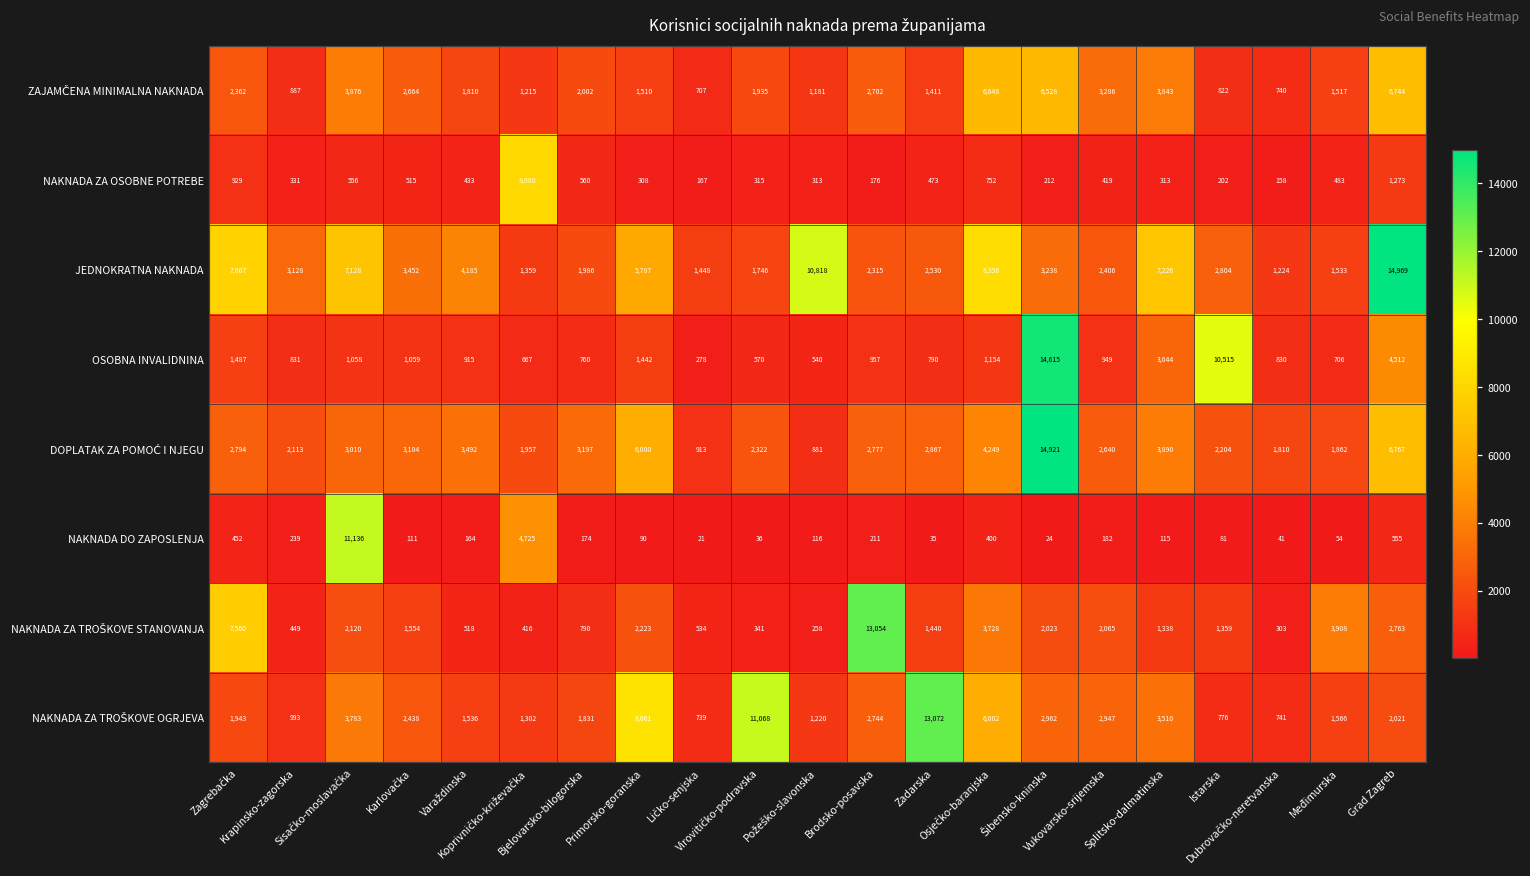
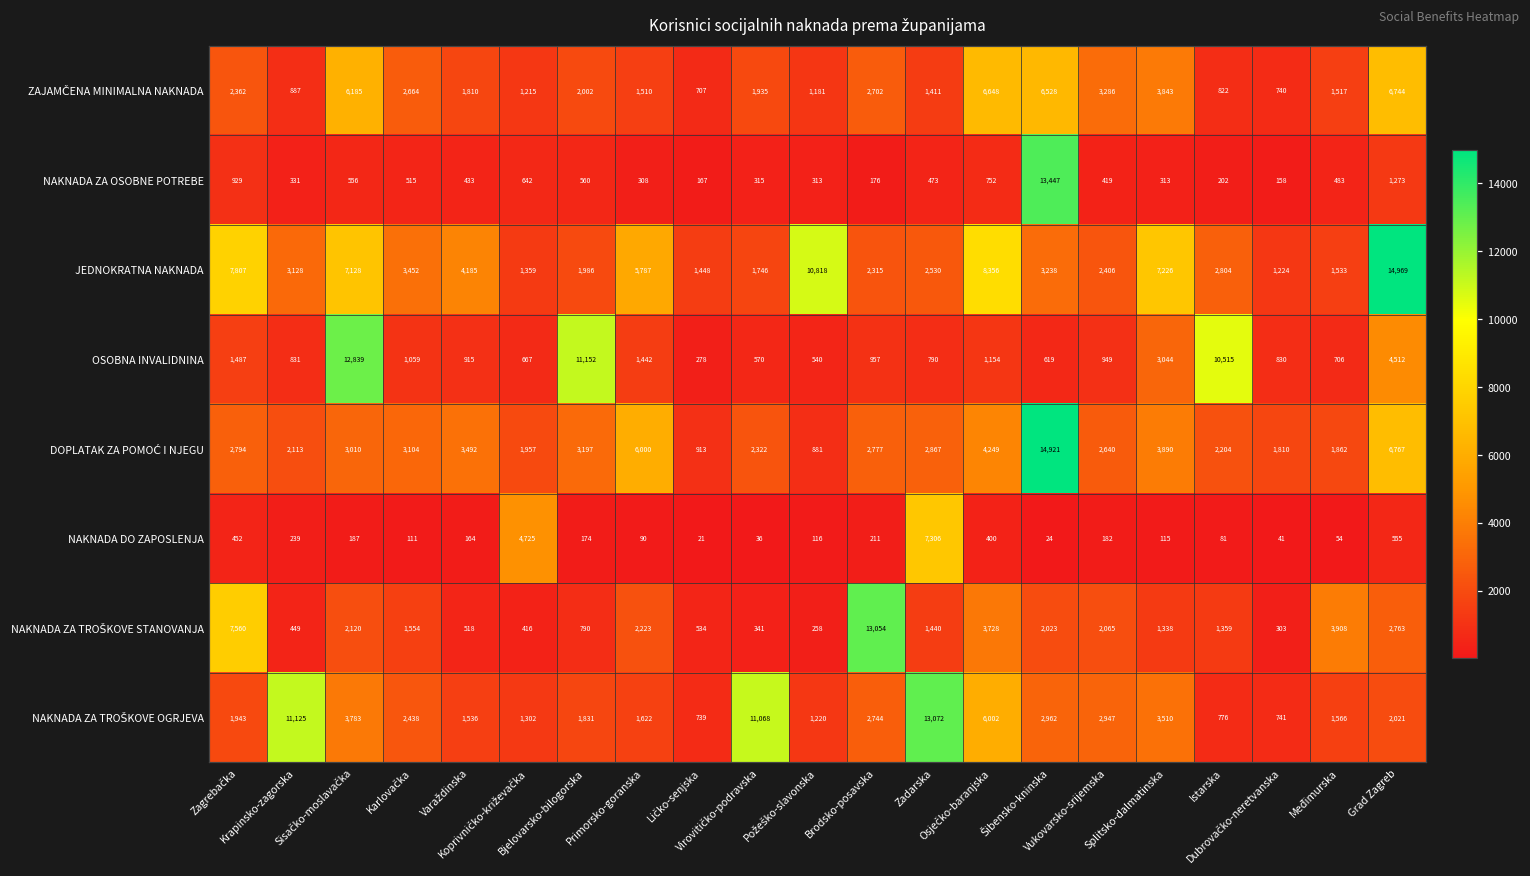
  {
    "ZAJAMČENA MINIMALNA NAKNADA": {
      "Zagrebačka": "2,362",
      "Krapinsko-zagorska": "887",
-     "Sisačko-moslavačka": "3,876",
+     "Sisačko-moslavačka": "6,185",
      "Karlovačka": "2,664",
      "Varaždinska": "1,810",
      "Koprivničko-križevačka": "1,215",
      "Bjelovarsko-bilogorska": "2,002",
      "Primorsko-goranska": "1,510",
      "Ličko-senjska": "707",
      "Virovitičko-podravska": "1,935",
      "Požeško-slavonska": "1,181",
      "Brodsko-posavska": "2,702",
      "Zadarska": "1,411",
      "Osječko-baranjska": "6,648",
      "Šibensko-kninska": "6,528",
      "Vukovarsko-srijemska": "3,286",
      "Splitsko-dalmatinska": "3,843",
      "Istarska": "822",
      "Dubrovačko-neretvanska": "740",
      "Međimurska": "1,517",
      "Grad Zagreb": "6,744"
    },
    "NAKNADA ZA OSOBNE POTREBE": {
      "Zagrebačka": "929",
      "Krapinsko-zagorska": "331",
      "Sisačko-moslavačka": "556",
      "Karlovačka": "515",
      "Varaždinska": "433",
-     "Koprivničko-križevačka": "8,080",
+     "Koprivničko-križevačka": "642",
      "Bjelovarsko-bilogorska": "560",
      "Primorsko-goranska": "308",
      "Ličko-senjska": "167",
      "Virovitičko-podravska": "315",
      "Požeško-slavonska": "313",
      "Brodsko-posavska": "176",
      "Zadarska": "473",
      "Osječko-baranjska": "752",
-     "Šibensko-kninska": "212",
+     "Šibensko-kninska": "13,447",
      "Vukovarsko-srijemska": "419",
      "Splitsko-dalmatinska": "313",
      "Istarska": "202",
      "Dubrovačko-neretvanska": "158",
      "Međimurska": "483",
      "Grad Zagreb": "1,273"
    },
    "JEDNOKRATNA NAKNADA": {
      "Zagrebačka": "7,807",
      "Krapinsko-zagorska": "3,128",
      "Sisačko-moslavačka": "7,128",
      "Karlovačka": "3,452",
      "Varaždinska": "4,185",
      "Koprivničko-križevačka": "1,359",
      "Bjelovarsko-bilogorska": "1,986",
      "Primorsko-goranska": "5,787",
      "Ličko-senjska": "1,448",
      "Virovitičko-podravska": "1,746",
      "Požeško-slavonska": "10,818",
      "Brodsko-posavska": "2,315",
      "Zadarska": "2,530",
      "Osječko-baranjska": "8,356",
      "Šibensko-kninska": "3,238",
      "Vukovarsko-srijemska": "2,406",
      "Splitsko-dalmatinska": "7,226",
      "Istarska": "2,804",
      "Dubrovačko-neretvanska": "1,224",
      "Međimurska": "1,533",
      "Grad Zagreb": "14,969"
    },
    "OSOBNA INVALIDNINA": {
      "Zagrebačka": "1,487",
      "Krapinsko-zagorska": "831",
-     "Sisačko-moslavačka": "1,058",
+     "Sisačko-moslavačka": "12,839",
      "Karlovačka": "1,059",
      "Varaždinska": "915",
      "Koprivničko-križevačka": "667",
-     "Bjelovarsko-bilogorska": "760",
+     "Bjelovarsko-bilogorska": "11,152",
      "Primorsko-goranska": "1,442",
      "Ličko-senjska": "278",
      "Virovitičko-podravska": "570",
      "Požeško-slavonska": "540",
      "Brodsko-posavska": "957",
      "Zadarska": "790",
      "Osječko-baranjska": "1,154",
-     "Šibensko-kninska": "14,615",
+     "Šibensko-kninska": "619",
      "Vukovarsko-srijemska": "949",
      "Splitsko-dalmatinska": "3,044",
      "Istarska": "10,515",
      "Dubrovačko-neretvanska": "830",
      "Međimurska": "706",
      "Grad Zagreb": "4,512"
    },
    "DOPLATAK ZA POMOĆ I NJEGU": {
      "Zagrebačka": "2,794",
      "Krapinsko-zagorska": "2,113",
      "Sisačko-moslavačka": "3,010",
      "Karlovačka": "3,104",
      "Varaždinska": "3,492",
      "Koprivničko-križevačka": "1,957",
      "Bjelovarsko-bilogorska": "3,197",
      "Primorsko-goranska": "6,000",
      "Ličko-senjska": "913",
      "Virovitičko-podravska": "2,322",
      "Požeško-slavonska": "881",
      "Brodsko-posavska": "2,777",
      "Zadarska": "2,867",
      "Osječko-baranjska": "4,249",
      "Šibensko-kninska": "14,921",
      "Vukovarsko-srijemska": "2,640",
      "Splitsko-dalmatinska": "3,890",
      "Istarska": "2,204",
      "Dubrovačko-neretvanska": "1,810",
      "Međimurska": "1,862",
      "Grad Zagreb": "6,767"
    },
    "NAKNADA DO ZAPOSLENJA": {
      "Zagrebačka": "452",
      "Krapinsko-zagorska": "239",
-     "Sisačko-moslavačka": "11,136",
+     "Sisačko-moslavačka": "187",
      "Karlovačka": "111",
      "Varaždinska": "164",
      "Koprivničko-križevačka": "4,725",
      "Bjelovarsko-bilogorska": "174",
      "Primorsko-goranska": "90",
      "Ličko-senjska": "21",
      "Virovitičko-podravska": "36",
      "Požeško-slavonska": "116",
      "Brodsko-posavska": "211",
-     "Zadarska": "35",
+     "Zadarska": "7,306",
      "Osječko-baranjska": "400",
      "Šibensko-kninska": "24",
      "Vukovarsko-srijemska": "182",
      "Splitsko-dalmatinska": "115",
      "Istarska": "81",
      "Dubrovačko-neretvanska": "41",
      "Međimurska": "54",
      "Grad Zagreb": "555"
    },
    "NAKNADA ZA TROŠKOVE STANOVANJA": {
      "Zagrebačka": "7,560",
      "Krapinsko-zagorska": "449",
      "Sisačko-moslavačka": "2,120",
      "Karlovačka": "1,554",
      "Varaždinska": "518",
      "Koprivničko-križevačka": "416",
      "Bjelovarsko-bilogorska": "790",
      "Primorsko-goranska": "2,223",
      "Ličko-senjska": "534",
      "Virovitičko-podravska": "341",
      "Požeško-slavonska": "258",
      "Brodsko-posavska": "13,054",
      "Zadarska": "1,440",
      "Osječko-baranjska": "3,728",
      "Šibensko-kninska": "2,023",
      "Vukovarsko-srijemska": "2,065",
      "Splitsko-dalmatinska": "1,338",
      "Istarska": "1,359",
      "Dubrovačko-neretvanska": "303",
      "Međimurska": "3,908",
      "Grad Zagreb": "2,763"
    },
    "NAKNADA ZA TROŠKOVE OGRJEVA": {
      "Zagrebačka": "1,943",
-     "Krapinsko-zagorska": "993",
+     "Krapinsko-zagorska": "11,125",
      "Sisačko-moslavačka": "3,783",
      "Karlovačka": "2,438",
      "Varaždinska": "1,536",
      "Koprivničko-križevačka": "1,302",
      "Bjelovarsko-bilogorska": "1,831",
-     "Primorsko-goranska": "8,661",
+     "Primorsko-goranska": "1,622",
      "Ličko-senjska": "739",
      "Virovitičko-podravska": "11,068",
      "Požeško-slavonska": "1,220",
      "Brodsko-posavska": "2,744",
      "Zadarska": "13,072",
      "Osječko-baranjska": "6,002",
      "Šibensko-kninska": "2,962",
      "Vukovarsko-srijemska": "2,947",
      "Splitsko-dalmatinska": "3,510",
      "Istarska": "776",
      "Dubrovačko-neretvanska": "741",
      "Međimurska": "1,566",
      "Grad Zagreb": "2,021"
    }
  }
